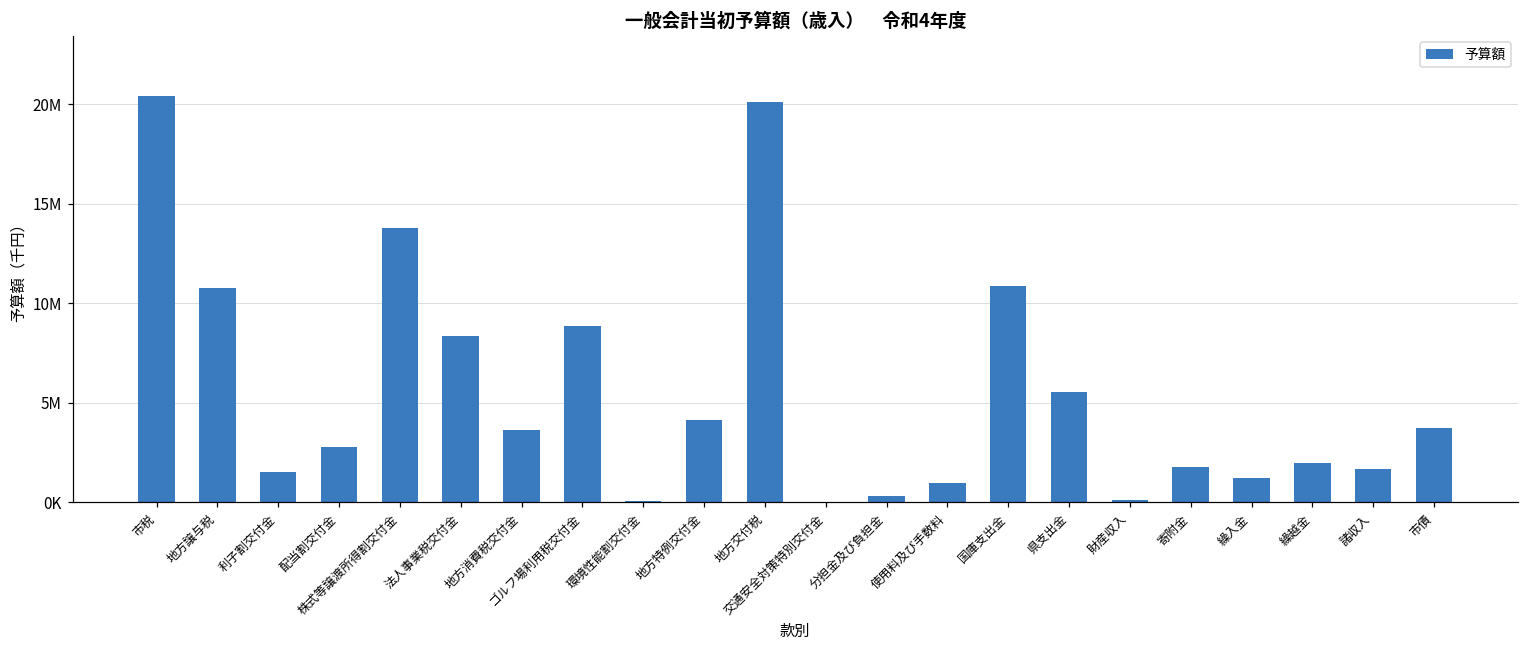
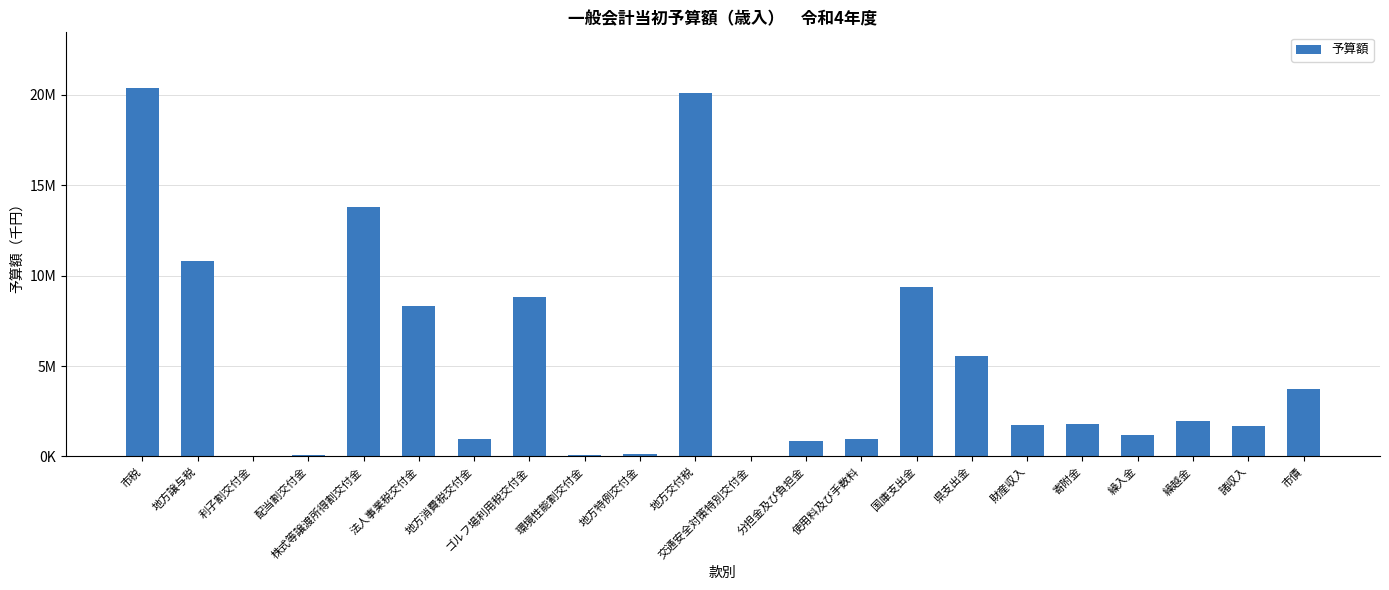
  {
    "市税": 20400000,
    "地方譲与税": 10800000,
-   "利子割交付金": 1500000,
-   "配当割交付金": 2800000,
+   "利子割交付金": 0,
+   "配当割交付金": 100000,
    "株式等譲渡所得割交付金": 13800000,
    "法人事業税交付金": 8300000,
-   "地方消費税交付金": 3600000,
+   "地方消費税交付金": 900000,
    "ゴルフ場利用税交付金": 8800000,
-   "地方特例交付金": 4100000,
+   "地方特例交付金": 100000,
    "地方交付税": 20100000,
-   "分担金及び負担金": 300000,
+   "分担金及び負担金": 800000,
    "使用料及び手数料": 900000,
-   "国庫支出金": 10900000,
+   "国庫支出金": 9300000,
    "県支出金": 5500000,
-   "財産収入": 100000,
+   "財産収入": 1700000,
    "寄附金": 1800000,
    "繰入金": 1200000,
    "繰越金": 2000000,
    "諸収入": 1700000,
    "市債": 3700000
  }
